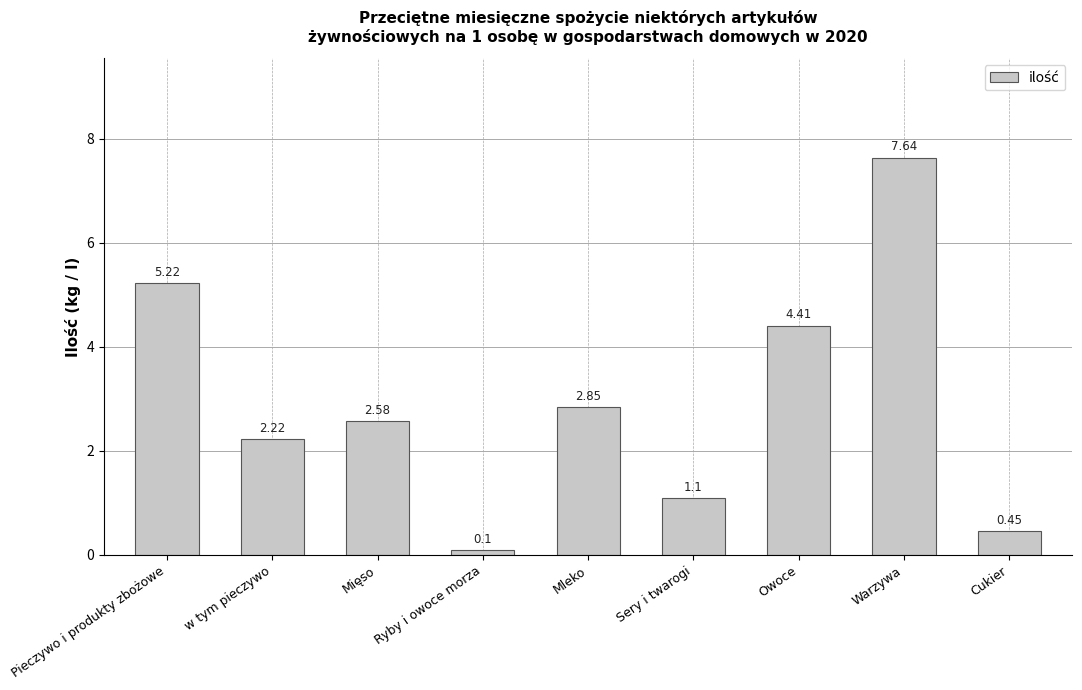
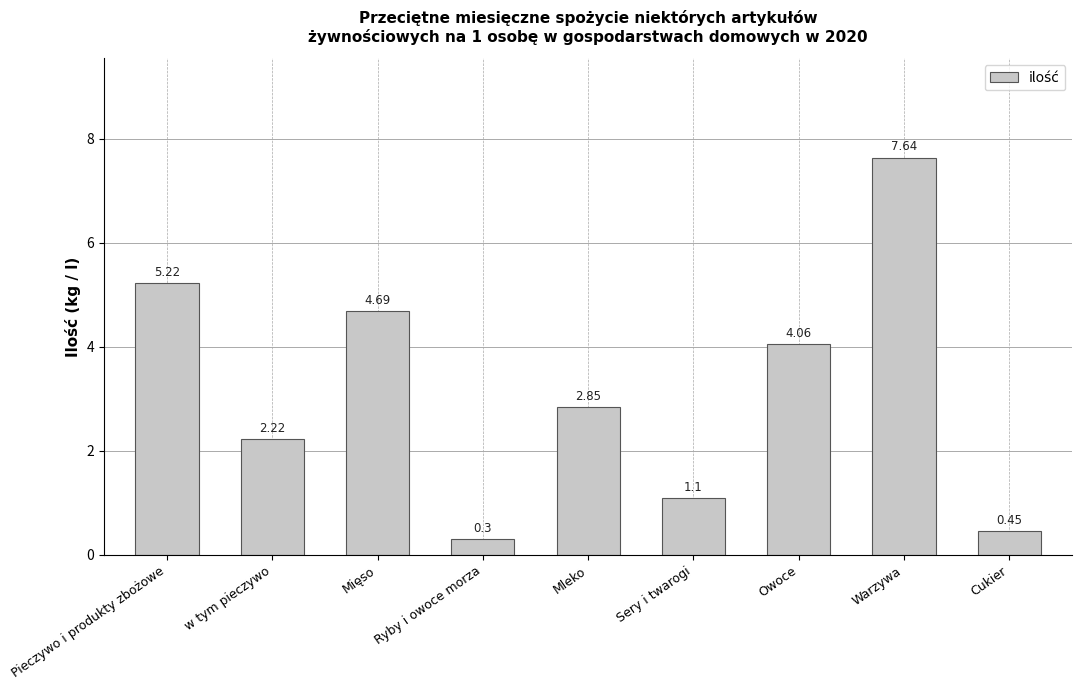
  {
    "Pieczywo i produkty zbożowe": 5.22,
    "w tym pieczywo": 2.22,
-   "Mięso": 2.58,
-   "Ryby i owoce morza": 0.1,
+   "Mięso": 4.69,
+   "Ryby i owoce morza": 0.3,
    "Mleko": 2.85,
    "Sery i twarogi": 1.1,
-   "Owoce": 4.41,
+   "Owoce": 4.06,
    "Warzywa": 7.64,
    "Cukier": 0.45
  }
